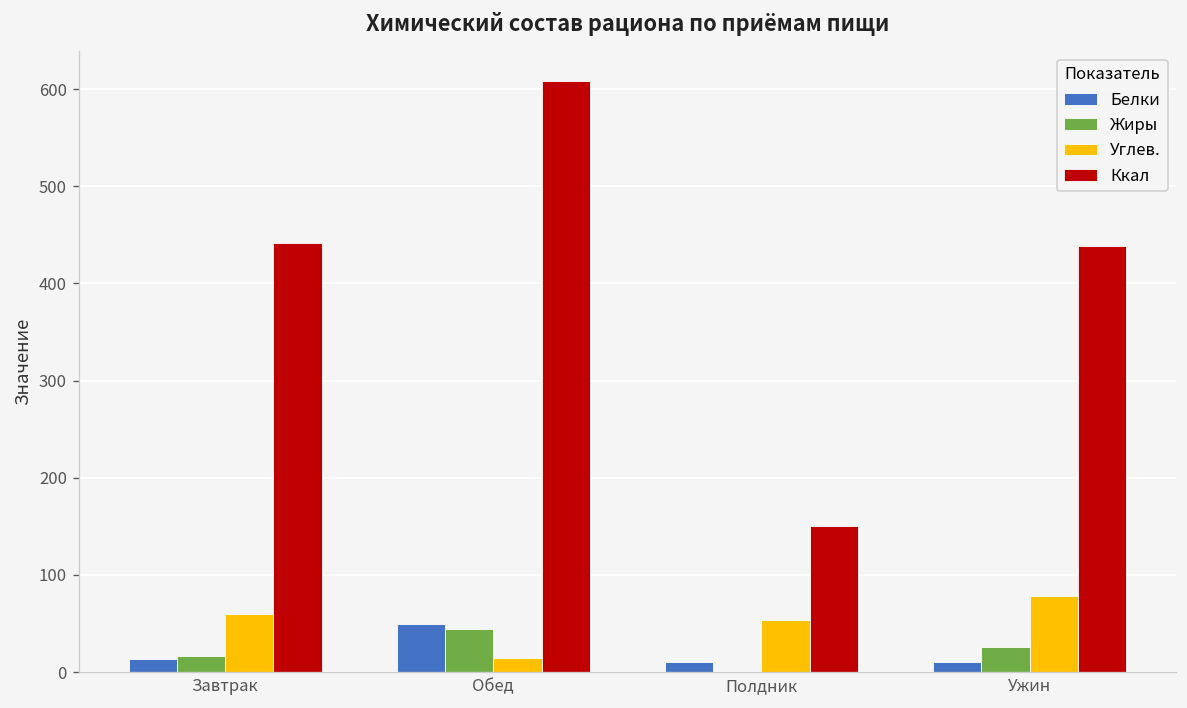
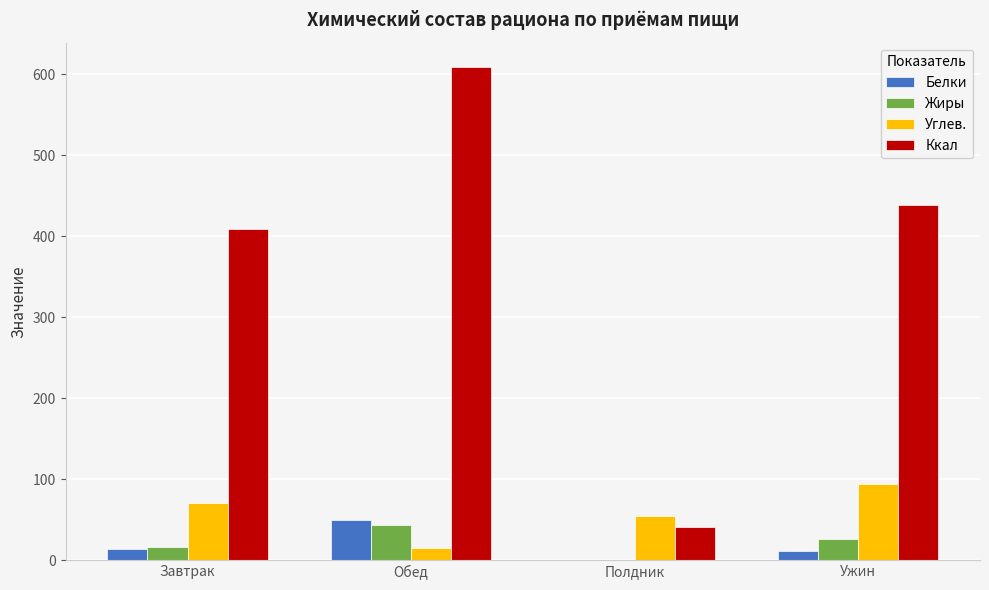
  {
    "Белки": {
      "Завтрак": 10,
      "Обед": 50,
-     "Полдник": 10,
+     "Полдник": 0,
      "Ужин": 10
    },
    "Жиры": {
      "Завтрак": 20,
      "Обед": 40,
      "Ужин": 30
    },
    "Углев.": {
-     "Завтрак": 60,
+     "Завтрак": 70,
      "Обед": 10,
      "Полдник": 50,
-     "Ужин": 80
+     "Ужин": 90
    },
    "Ккал": {
-     "Завтрак": 440,
+     "Завтрак": 410,
      "Обед": 610,
-     "Полдник": 150,
+     "Полдник": 40,
      "Ужин": 440
    }
  }
